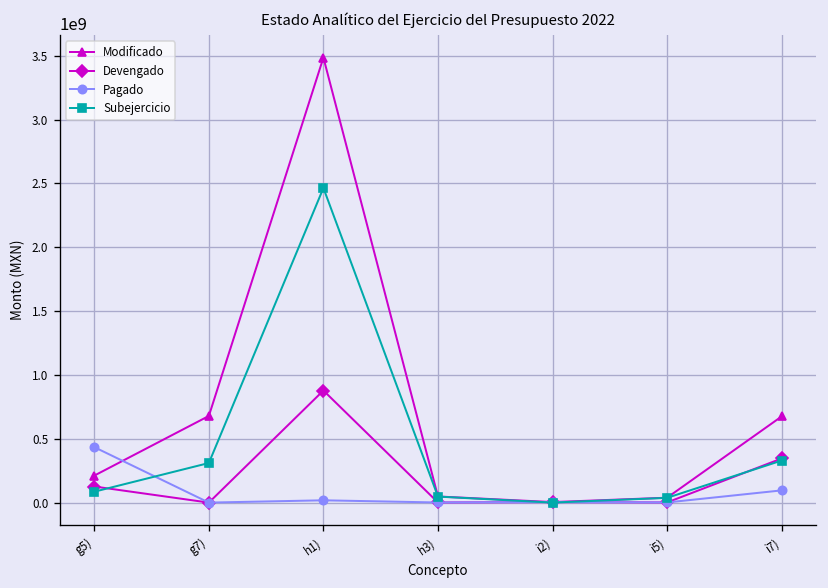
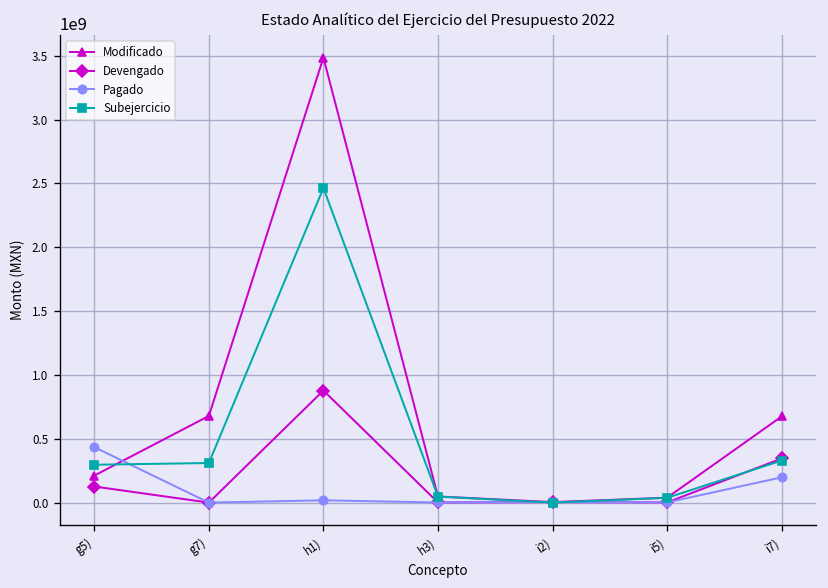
  {
    "Pagado": {
      "g5)": 430000000,
      "h1)": 20000000,
-     "i7)": 100000000
+     "i7)": 200000000
    },
    "Subejercicio": {
-     "g5)": 90000000,
+     "g5)": 300000000,
      "g7)": 310000000,
      "h1)": 2460000000
    }
  }
